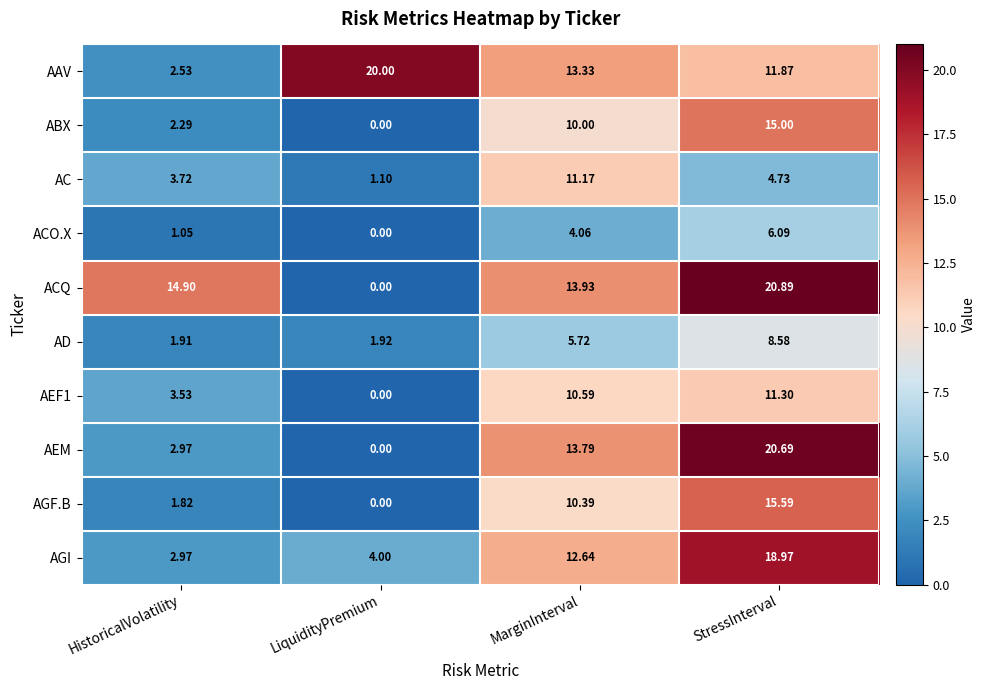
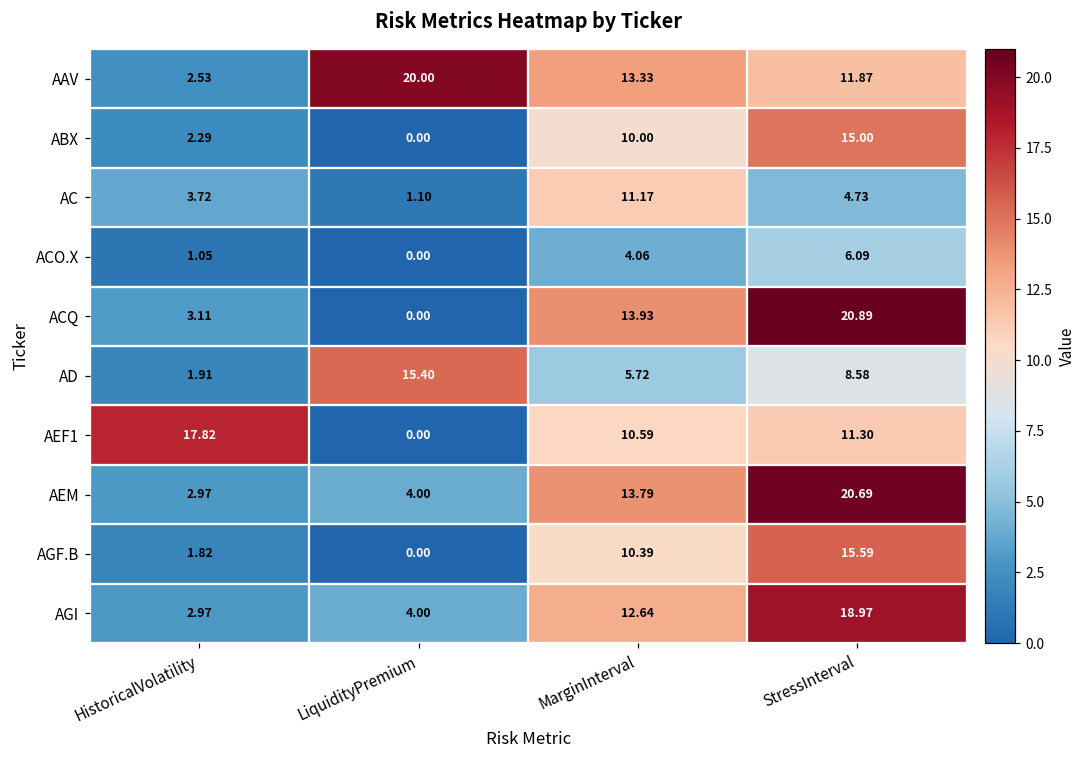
  {
    "AAV": {
      "HistoricalVolatility": 2.53,
      "LiquidityPremium": 20.00,
      "MarginInterval": 13.33,
      "StressInterval": 11.87
    },
    "ABX": {
      "HistoricalVolatility": 2.29,
      "LiquidityPremium": 0.00,
      "MarginInterval": 10.00,
      "StressInterval": 15.00
    },
    "AC": {
      "HistoricalVolatility": 3.72,
      "LiquidityPremium": 1.10,
      "MarginInterval": 11.17,
      "StressInterval": 4.73
    },
    "ACO.X": {
      "HistoricalVolatility": 1.05,
      "LiquidityPremium": 0.00,
      "MarginInterval": 4.06,
      "StressInterval": 6.09
    },
    "ACQ": {
-     "HistoricalVolatility": 14.90,
+     "HistoricalVolatility": 3.11,
      "LiquidityPremium": 0.00,
      "MarginInterval": 13.93,
      "StressInterval": 20.89
    },
    "AD": {
      "HistoricalVolatility": 1.91,
-     "LiquidityPremium": 1.92,
+     "LiquidityPremium": 15.40,
      "MarginInterval": 5.72,
      "StressInterval": 8.58
    },
    "AEF1": {
-     "HistoricalVolatility": 3.53,
+     "HistoricalVolatility": 17.82,
      "LiquidityPremium": 0.00,
      "MarginInterval": 10.59,
      "StressInterval": 11.30
    },
    "AEM": {
      "HistoricalVolatility": 2.97,
-     "LiquidityPremium": 0.00,
+     "LiquidityPremium": 4.00,
      "MarginInterval": 13.79,
      "StressInterval": 20.69
    },
    "AGF.B": {
      "HistoricalVolatility": 1.82,
      "LiquidityPremium": 0.00,
      "MarginInterval": 10.39,
      "StressInterval": 15.59
    },
    "AGI": {
      "HistoricalVolatility": 2.97,
      "LiquidityPremium": 4.00,
      "MarginInterval": 12.64,
      "StressInterval": 18.97
    }
  }
